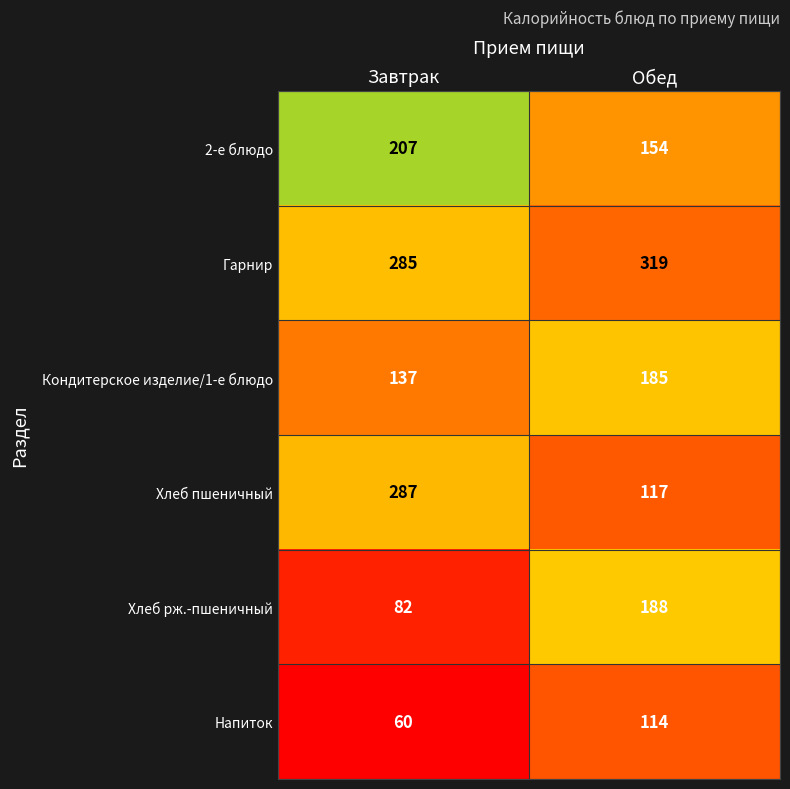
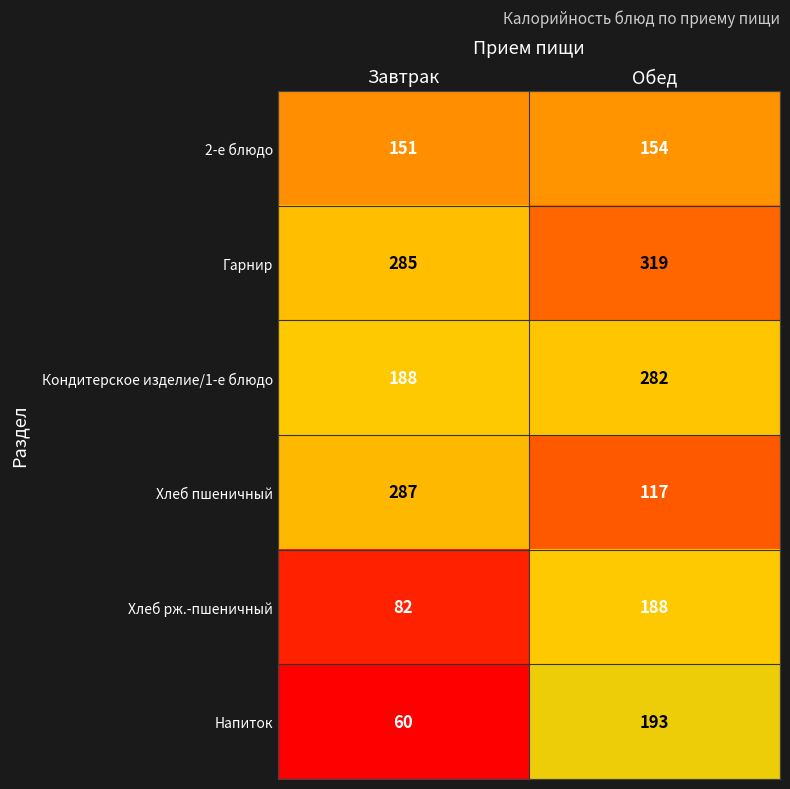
  {
    "2-е блюдо": {
-     "Завтрак": 207,
+     "Завтрак": 151,
      "Обед": 154
    },
    "Гарнир": {
      "Завтрак": 285,
      "Обед": 319
    },
    "Кондитерское изделие/1-е блюдо": {
-     "Завтрак": 137,
-     "Обед": 185
+     "Завтрак": 188,
+     "Обед": 282
    },
    "Хлеб пшеничный": {
      "Завтрак": 287,
      "Обед": 117
    },
    "Хлеб рж.-пшеничный": {
      "Завтрак": 82,
      "Обед": 188
    },
    "Напиток": {
      "Завтрак": 60,
-     "Обед": 114
+     "Обед": 193
    }
  }
